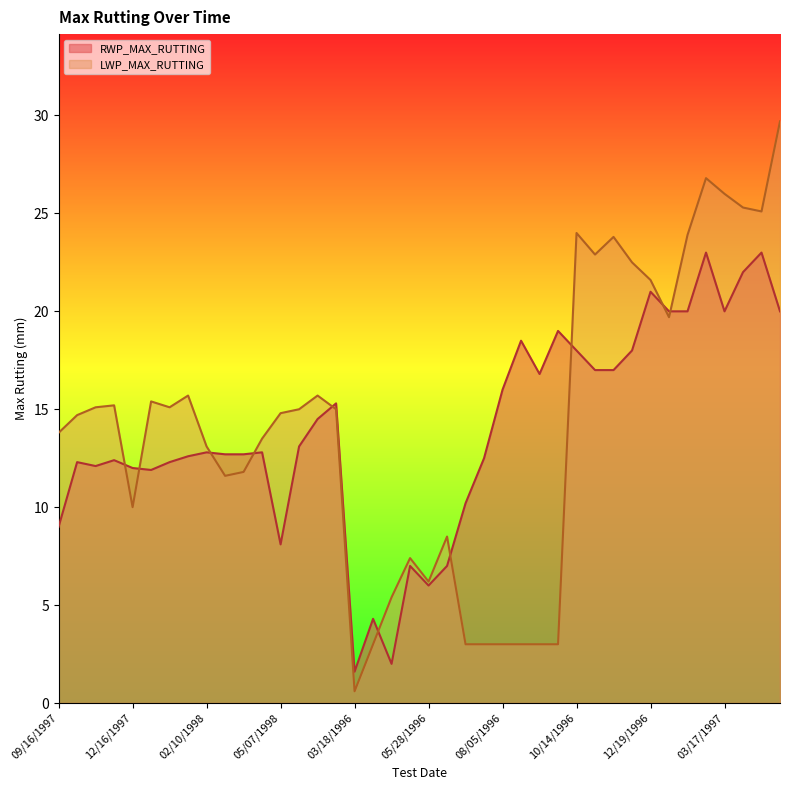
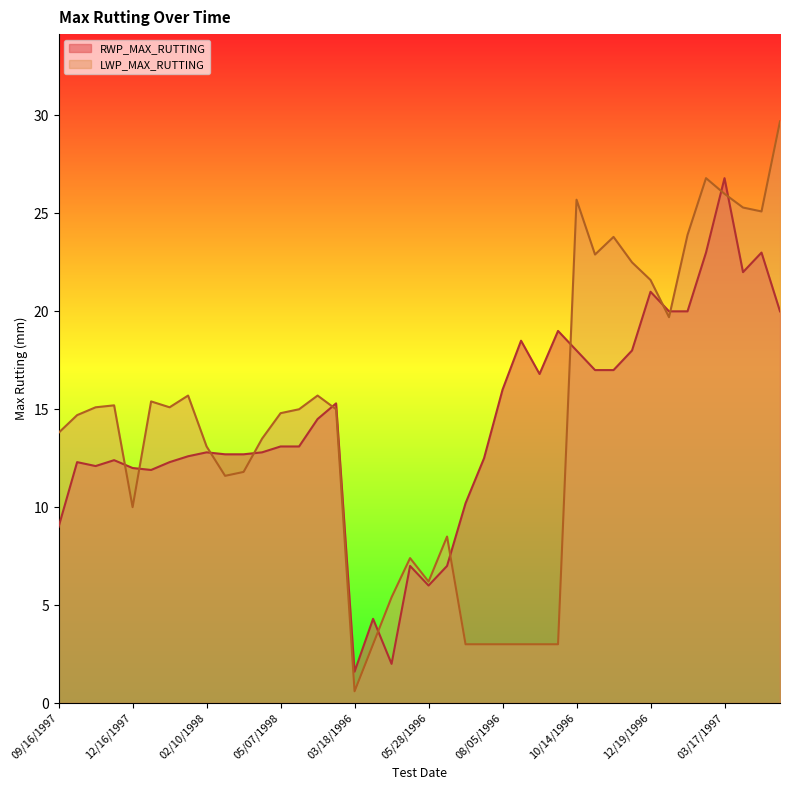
  {
    "RWP_MAX_RUTTING": {
      "09/16/1997": 9.0,
      "12/16/1997": 12.0,
      "02/10/1998": 12.8,
-     "05/07/1998": 8.1,
+     "05/07/1998": 13.1,
      "03/18/1996": 1.6,
      "05/28/1996": 6.0,
      "08/05/1996": 16.0,
      "10/14/1996": 18.0,
      "12/19/1996": 21.0,
-     "03/17/1997": 20.0
+     "03/17/1997": 26.8
    },
    "LWP_MAX_RUTTING": {
      "09/16/1997": 13.8,
      "12/16/1997": 10.0,
      "02/10/1998": 13.1,
      "05/07/1998": 14.8,
      "03/18/1996": 0.6,
      "05/28/1996": 6.2,
      "08/05/1996": 3.0,
-     "10/14/1996": 24.0,
+     "10/14/1996": 25.7,
      "12/19/1996": 21.6,
      "03/17/1997": 26.0
    }
  }
